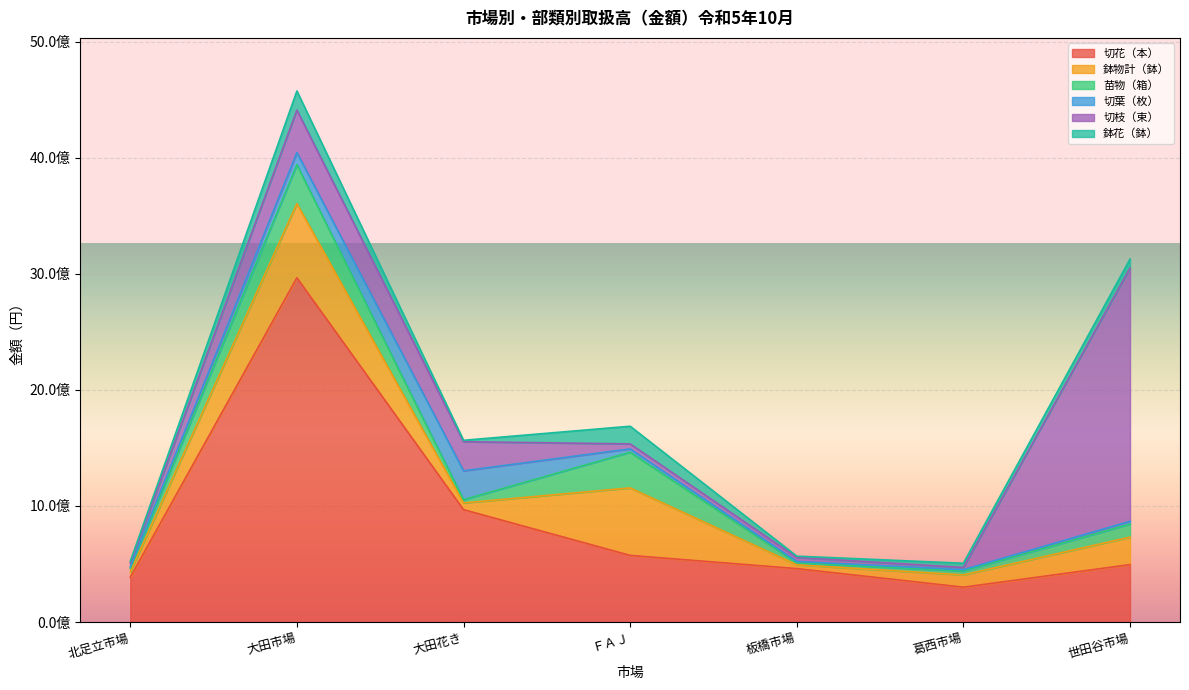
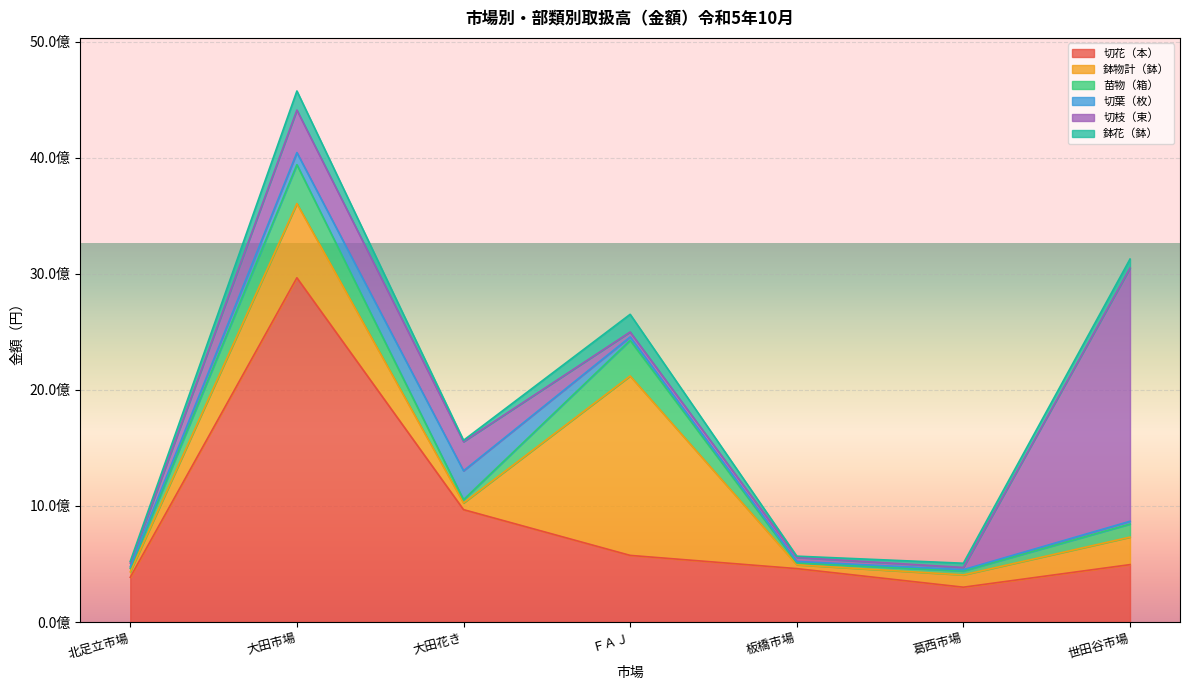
  {
    "切花（本）": {
      "北足立市場": "3.9億",
      "大田市場": "29.7億",
      "大田花き": "9.7億",
      "ＦＡＪ": "5.7億",
      "板橋市場": "4.6億",
      "葛西市場": "3.0億",
      "世田谷市場": "4.9億"
    },
    "鉢物計（鉢）": {
      "北足立市場": "0.5億",
      "大田市場": "6.4億",
      "大田花き": "0.6億",
-     "ＦＡＪ": "5.8億",
+     "ＦＡＪ": "15.5億",
      "葛西市場": "1.1億",
      "世田谷市場": "2.4億"
    },
    "切葉（枚）": {
      "大田市場": "1.0億",
      "大田花き": "2.5億",
      "ＦＡＪ": "0.3億",
      "世田谷市場": "0.2億"
    },
    "切枝（束）": {
      "大田市場": "3.7億",
      "ＦＡＪ": "0.4億",
      "世田谷市場": "21.8億"
    }
  }
